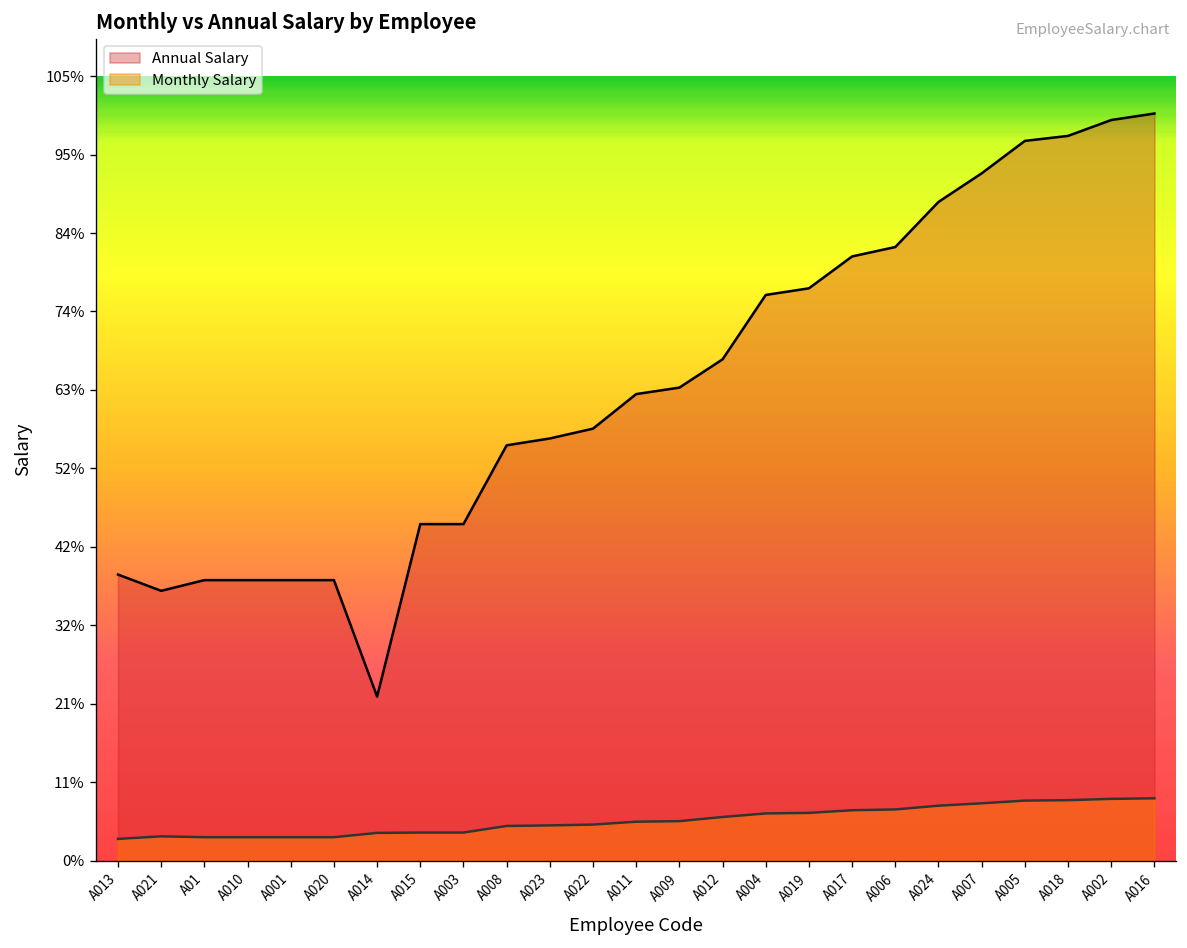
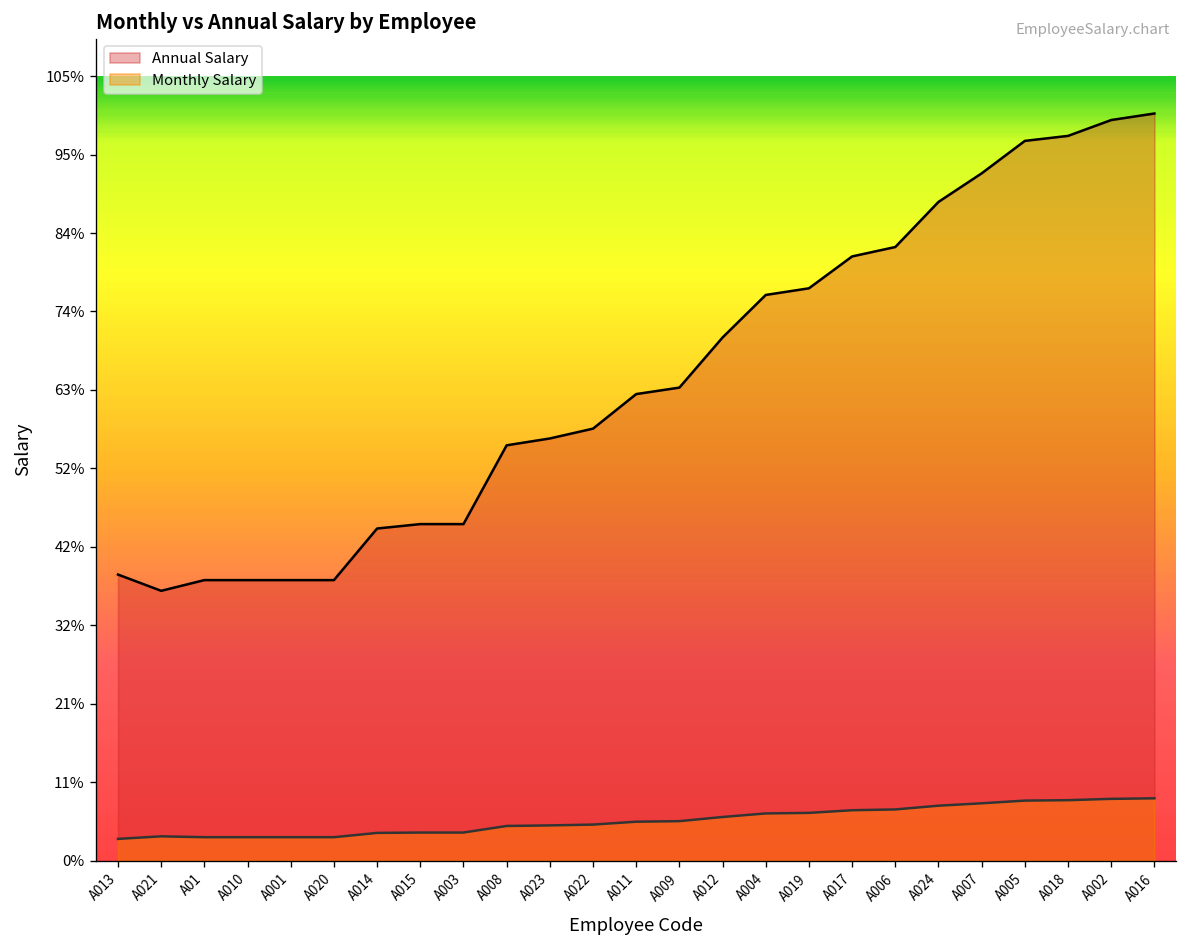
  {
    "Annual Salary": {
      "A013": "38%",
      "A021": "36%",
      "A01": "38%",
      "A010": "38%",
      "A001": "38%",
      "A020": "38%",
-     "A014": "22%",
+     "A014": "44%",
      "A015": "45%",
      "A003": "45%",
      "A008": "56%",
      "A023": "57%",
      "A022": "58%",
      "A011": "62%",
      "A009": "63%",
-     "A012": "67%",
+     "A012": "70%",
      "A004": "76%",
      "A019": "77%",
      "A017": "81%",
      "A006": "82%",
      "A024": "88%",
      "A007": "92%",
      "A005": "96%",
      "A018": "97%",
      "A002": "99%",
      "A016": "100%"
    },
    "Monthly Salary": {
      "A013": "3%",
      "A021": "3%",
      "A01": "3%",
      "A010": "3%",
      "A001": "3%",
      "A020": "3%",
      "A014": "4%",
      "A015": "4%",
      "A003": "4%",
      "A008": "5%",
      "A023": "5%",
      "A022": "5%",
      "A011": "5%",
      "A009": "5%",
      "A012": "6%",
      "A004": "6%",
      "A019": "6%",
      "A017": "7%",
      "A006": "7%",
      "A024": "7%",
      "A007": "8%",
      "A005": "8%",
      "A018": "8%",
      "A002": "8%",
      "A016": "8%"
    }
  }
